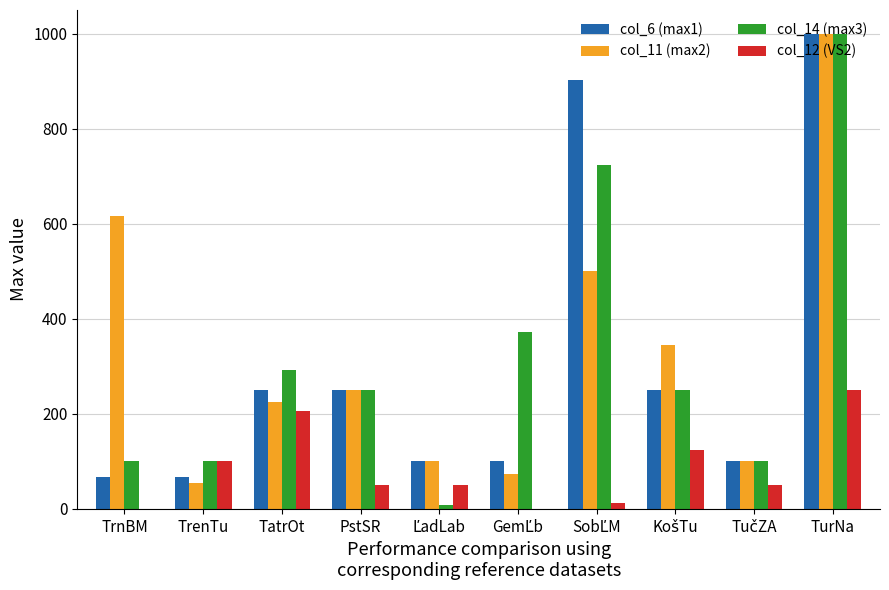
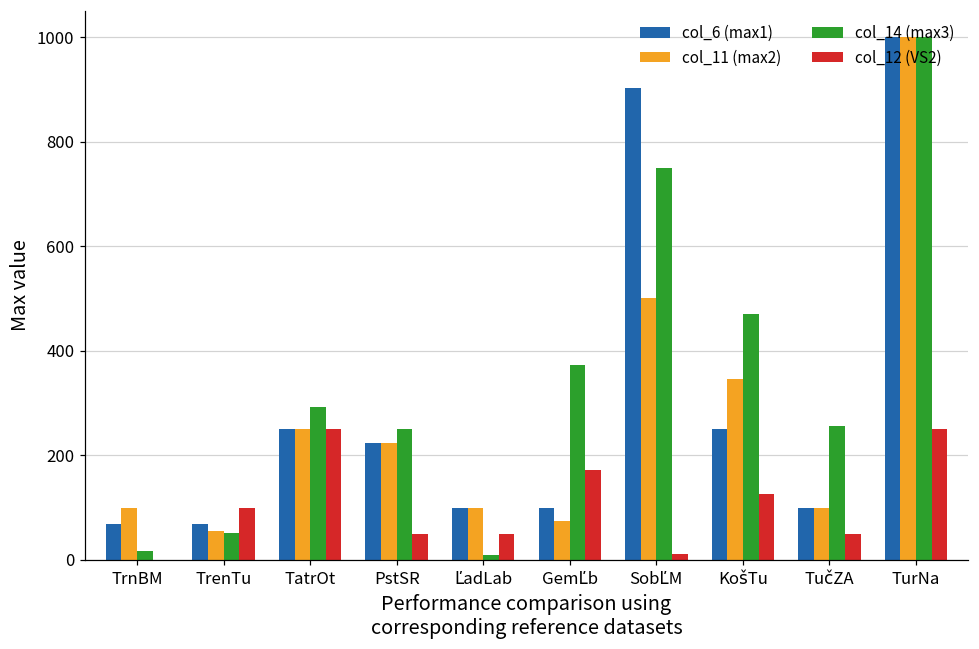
  {
    "col_6 (max1)": {
      "TrnBM": 70,
      "TrenTu": 70,
      "TatrOt": 250,
-     "PstSR": 250,
+     "PstSR": 220,
      "ĽadLab": 100,
      "GemĽb": 100,
      "SobĽM": 900,
      "KošTu": 250,
      "TučZA": 100,
      "TurNa": 1000
    },
    "col_11 (max2)": {
-     "TrnBM": 620,
+     "TrnBM": 100,
      "TrenTu": 60,
-     "TatrOt": 230,
-     "PstSR": 250,
+     "TatrOt": 250,
+     "PstSR": 220,
      "ĽadLab": 100,
      "GemĽb": 70,
      "SobĽM": 500,
      "KošTu": 350,
      "TučZA": 100,
      "TurNa": 1000
    },
    "col_14 (max3)": {
-     "TrnBM": 100,
-     "TrenTu": 100,
+     "TrnBM": 20,
+     "TrenTu": 50,
      "TatrOt": 290,
      "PstSR": 250,
      "ĽadLab": 10,
      "GemĽb": 370,
-     "SobĽM": 720,
-     "KošTu": 250,
-     "TučZA": 100,
+     "SobĽM": 750,
+     "KošTu": 470,
+     "TučZA": 260,
      "TurNa": 1000
    },
    "col_12 (VS2)": {
      "TrnBM": 0,
      "TrenTu": 100,
-     "TatrOt": 210,
+     "TatrOt": 250,
      "PstSR": 50,
      "ĽadLab": 50,
-     "GemĽb": 0,
+     "GemĽb": 170,
      "SobĽM": 10,
      "KošTu": 130,
      "TučZA": 50,
      "TurNa": 250
    }
  }
